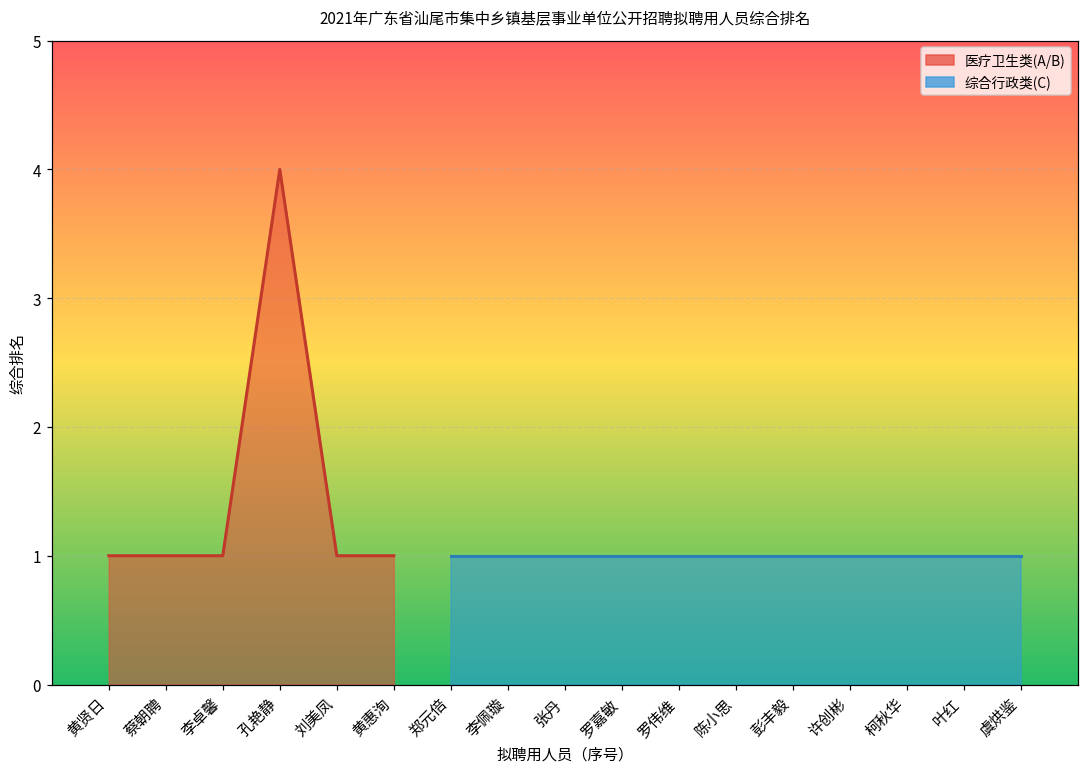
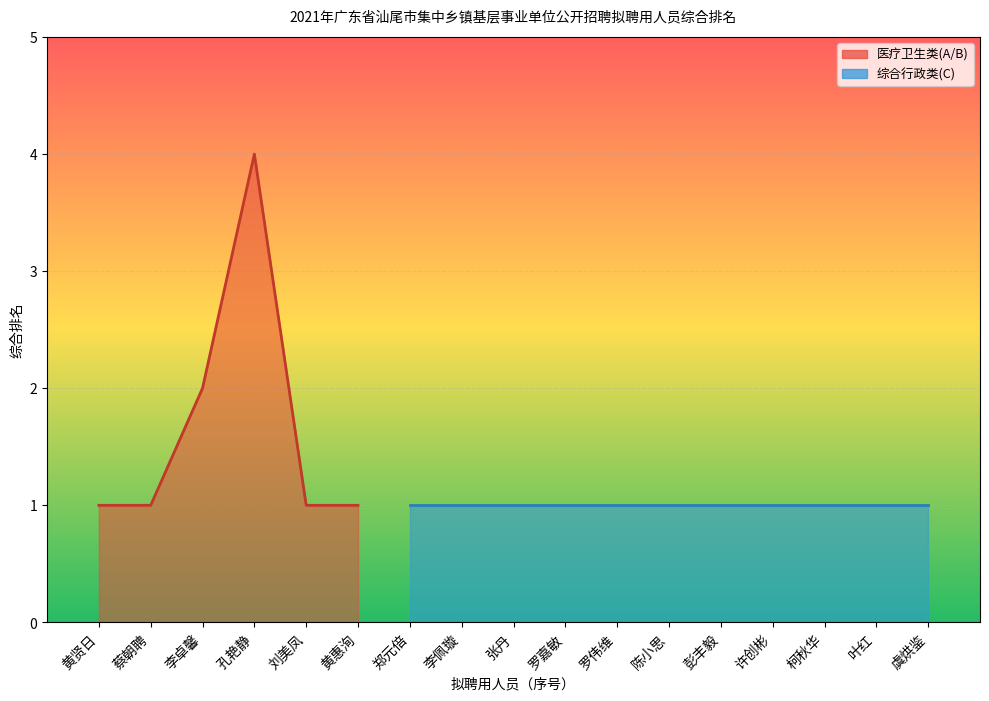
  {
    "医疗卫生类(A/B)": {
      "黄贤日": 1,
      "蔡朝聘": 1,
-     "李卓馨": 1,
+     "李卓馨": 2,
      "孔艳静": 4,
      "刘美凤": 1,
      "黄惠洵": 1
    },
    "综合行政类(C)": {
      "郑元倍": 1,
      "李佩璇": 1,
      "张丹": 1,
      "罗嘉敏": 1,
      "罗伟维": 1,
      "陈小思": 1,
      "彭丰毅": 1,
      "许创彬": 1,
      "柯秋华": 1,
      "叶红": 1,
      "虞烘鉴": 1
    }
  }
